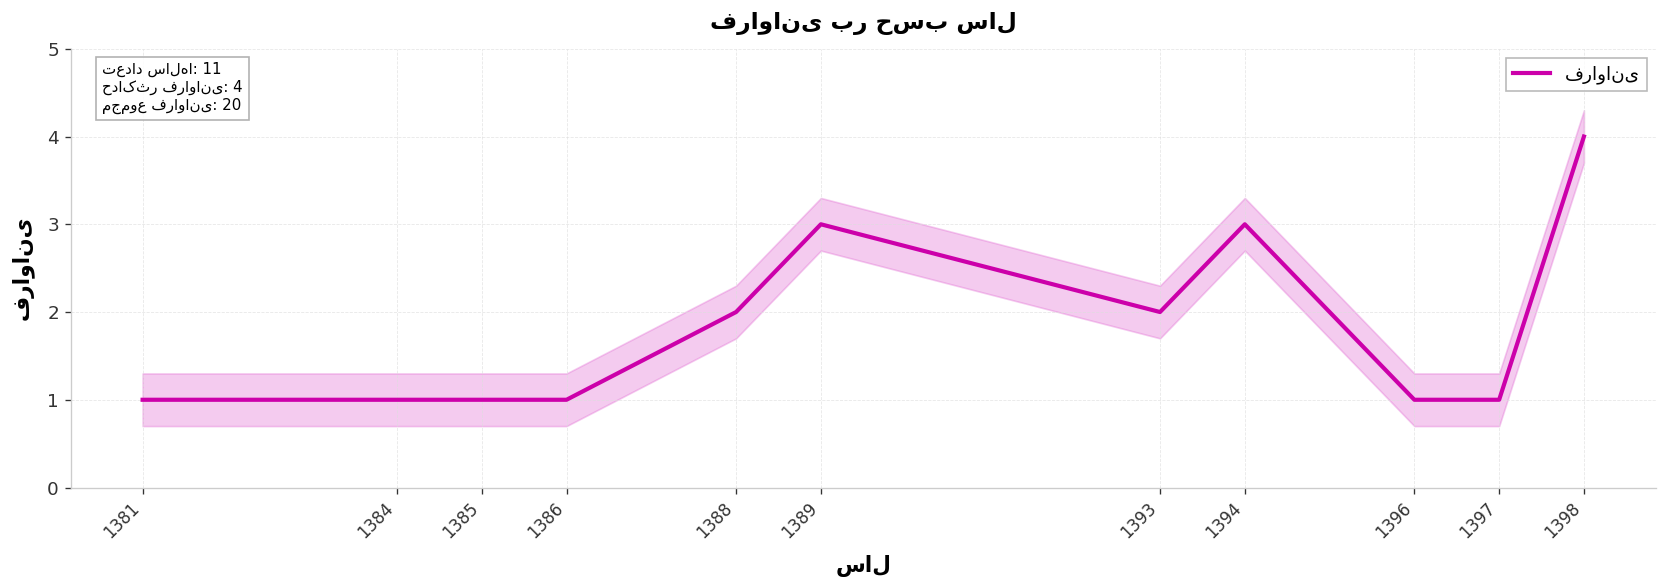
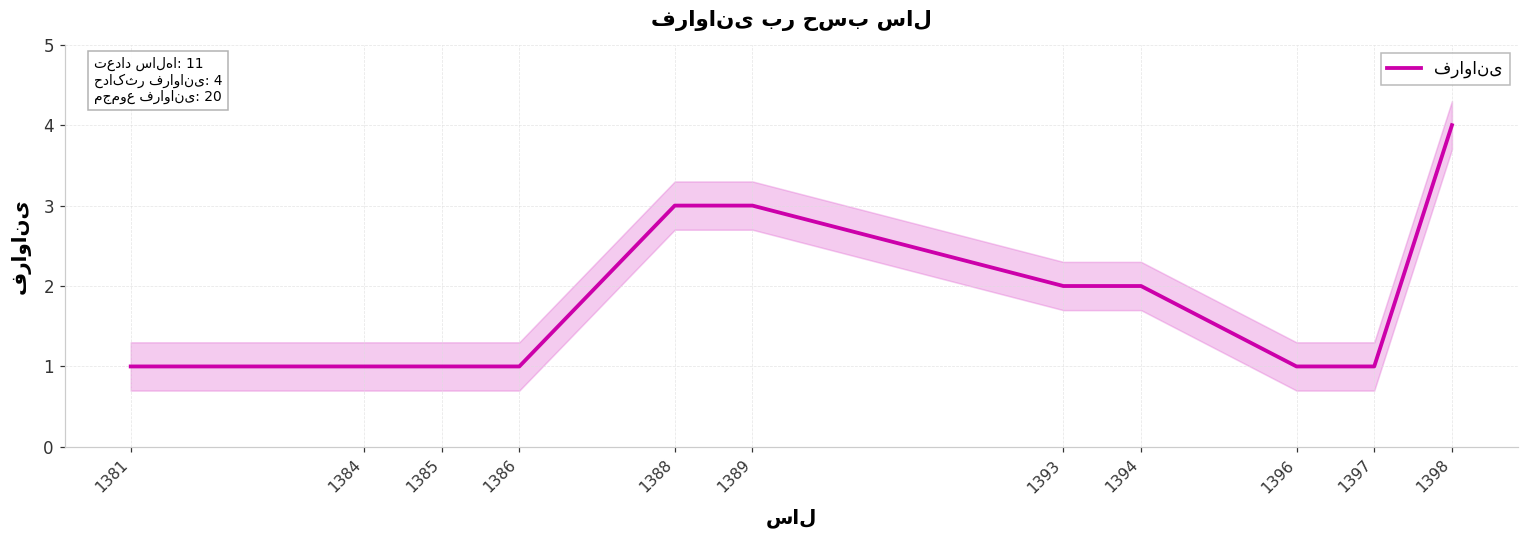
  {
    "فراوانی": {
      "1381": 1,
      "1384": 1,
      "1385": 1,
      "1386": 1,
-     "1388": 2,
+     "1388": 3,
      "1389": 3,
      "1393": 2,
-     "1394": 3,
+     "1394": 2,
      "1396": 1,
      "1397": 1,
      "1398": 4
    }
  }
